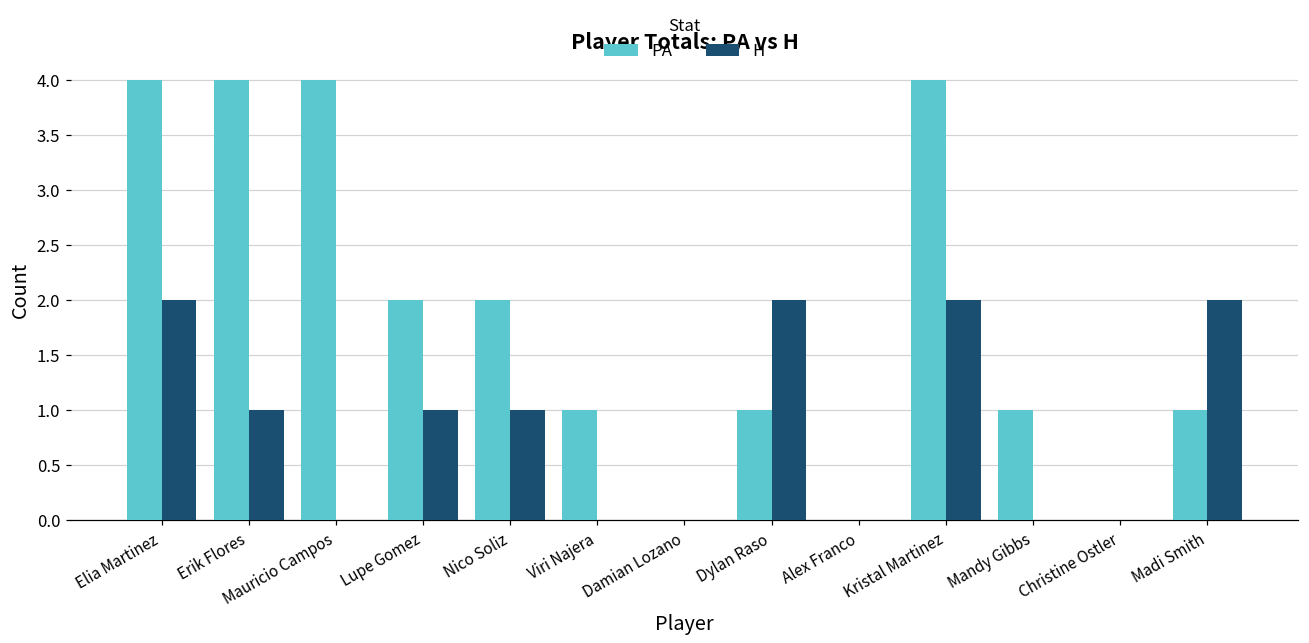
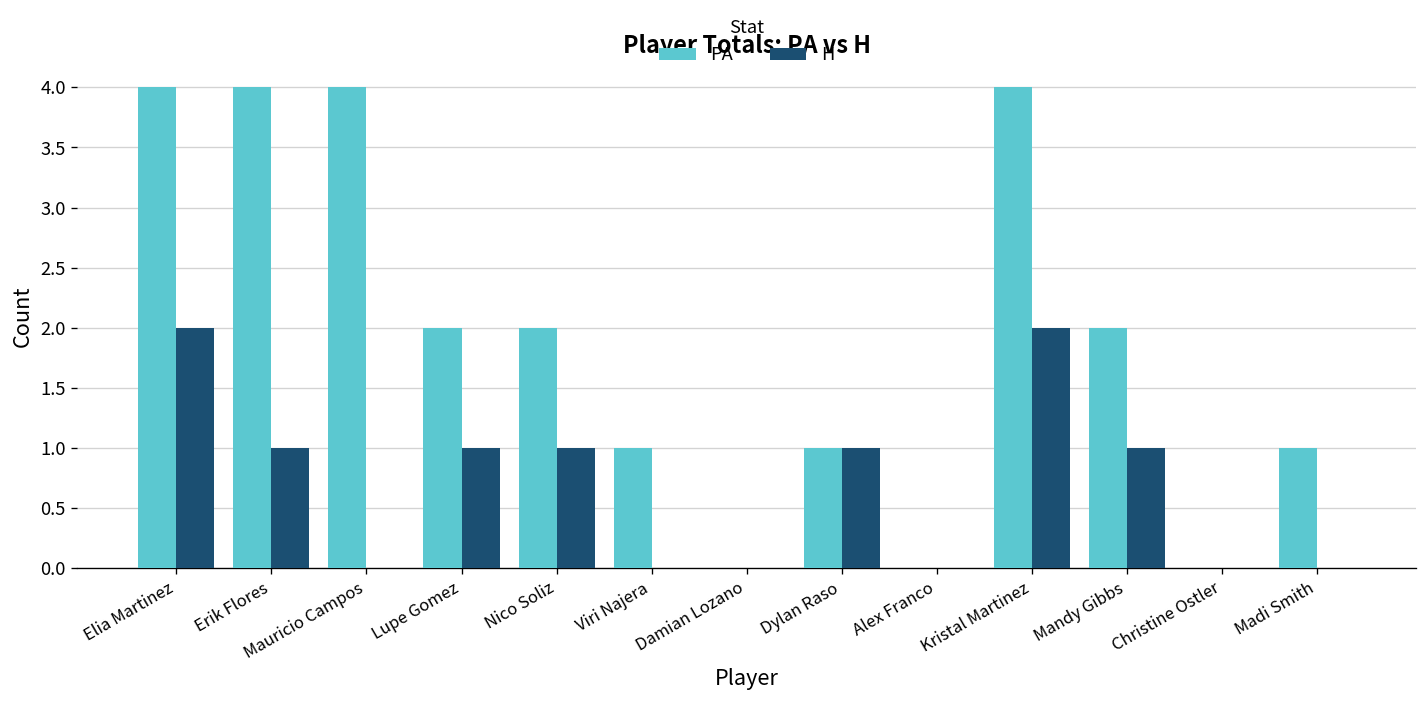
  {
    "PA": {
      "Elia Martinez": 4,
      "Erik Flores": 4,
      "Mauricio Campos": 4,
      "Lupe Gomez": 2,
      "Nico Soliz": 2,
      "Viri Najera": 1,
      "Damian Lozano": 0,
      "Dylan Raso": 1,
      "Alex Franco": 0,
      "Kristal Martinez": 4,
-     "Mandy Gibbs": 1,
+     "Mandy Gibbs": 2,
      "Christine Ostler": 0,
      "Madi Smith": 1
    },
    "H": {
      "Elia Martinez": 2,
      "Erik Flores": 1,
      "Mauricio Campos": 0,
      "Lupe Gomez": 1,
      "Nico Soliz": 1,
      "Viri Najera": 0,
      "Damian Lozano": 0,
-     "Dylan Raso": 2,
+     "Dylan Raso": 1,
      "Alex Franco": 0,
      "Kristal Martinez": 2,
-     "Mandy Gibbs": 0,
+     "Mandy Gibbs": 1,
      "Christine Ostler": 0,
-     "Madi Smith": 2
+     "Madi Smith": 0
    }
  }
